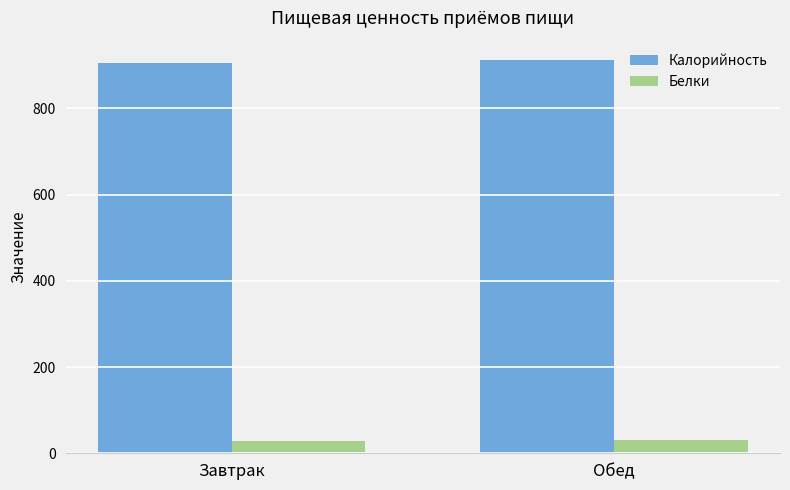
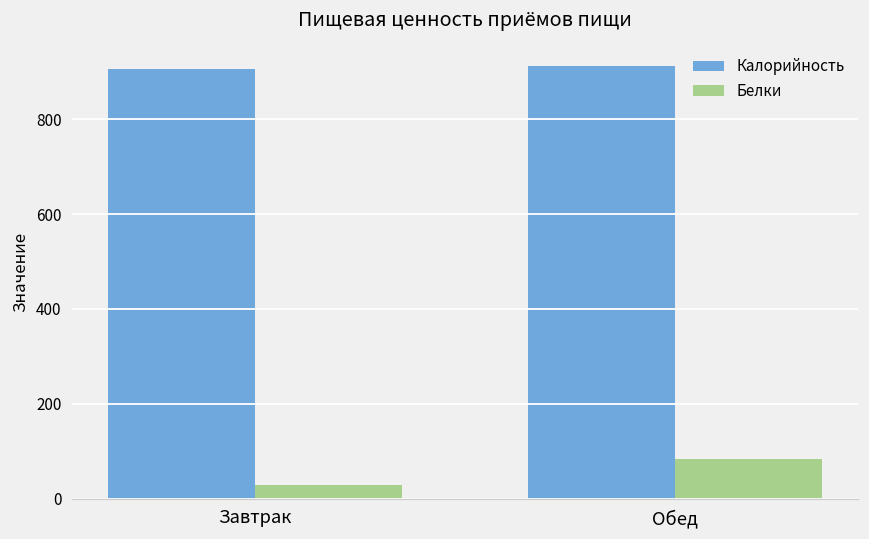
  {
    "Калорийность": {
      "Завтрак": 910,
      "Обед": 910
    },
    "Белки": {
      "Завтрак": 30,
-     "Обед": 30
+     "Обед": 80
    }
  }
